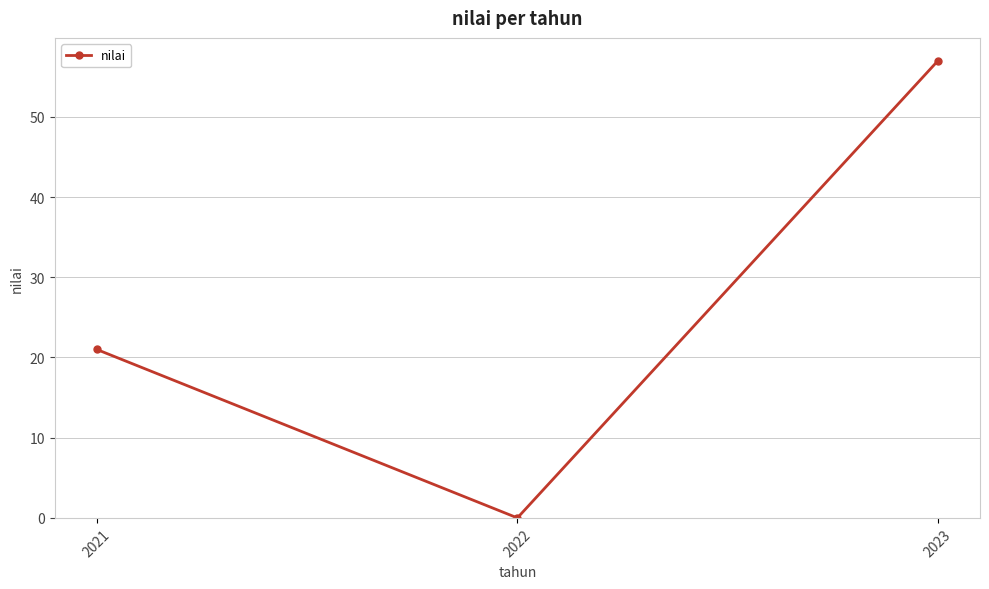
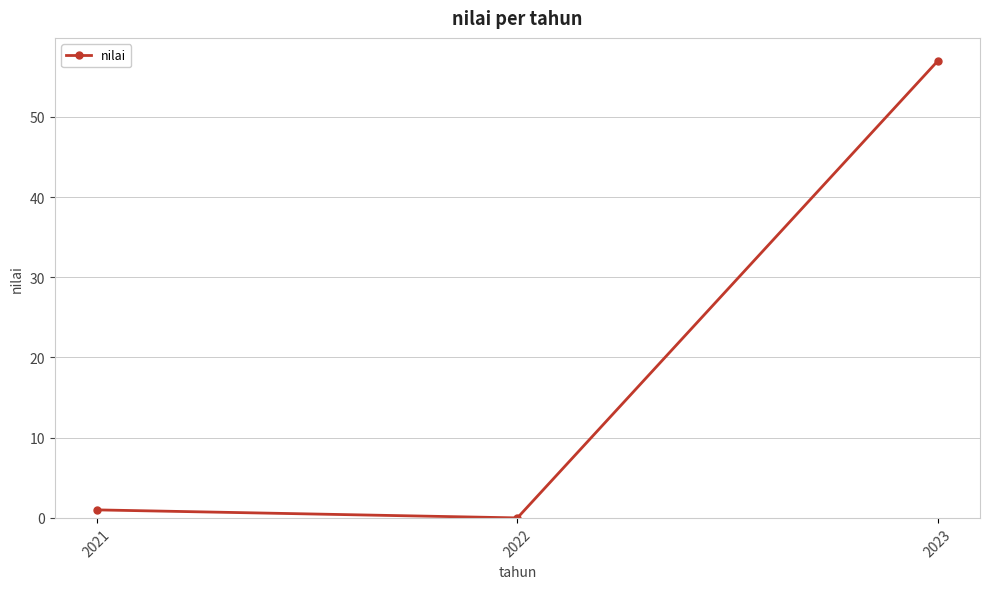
  {
-   "2021": 21,
+   "2021": 1,
    "2022": 0,
    "2023": 57
  }
